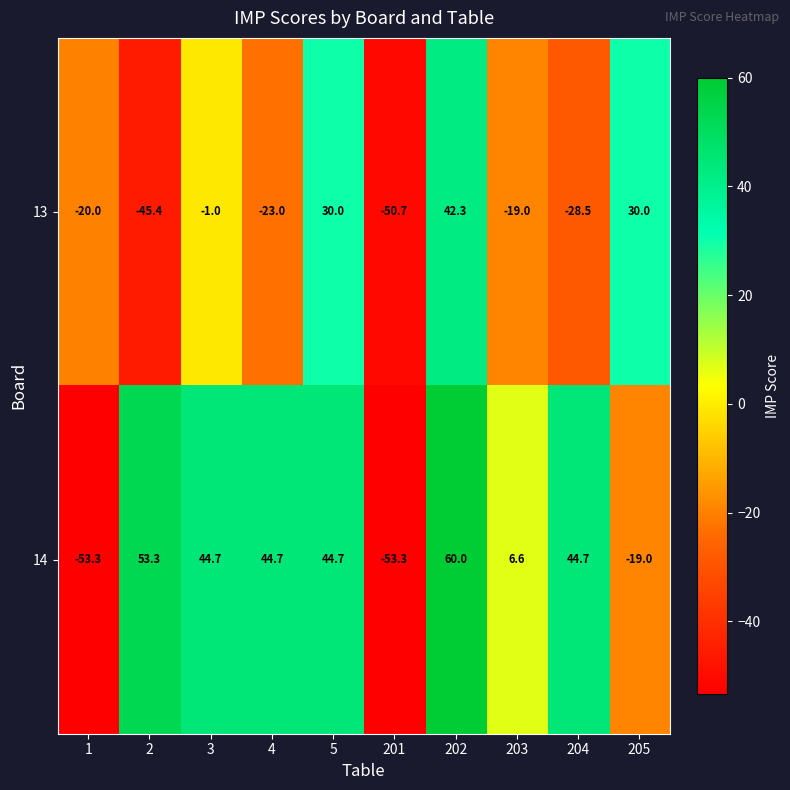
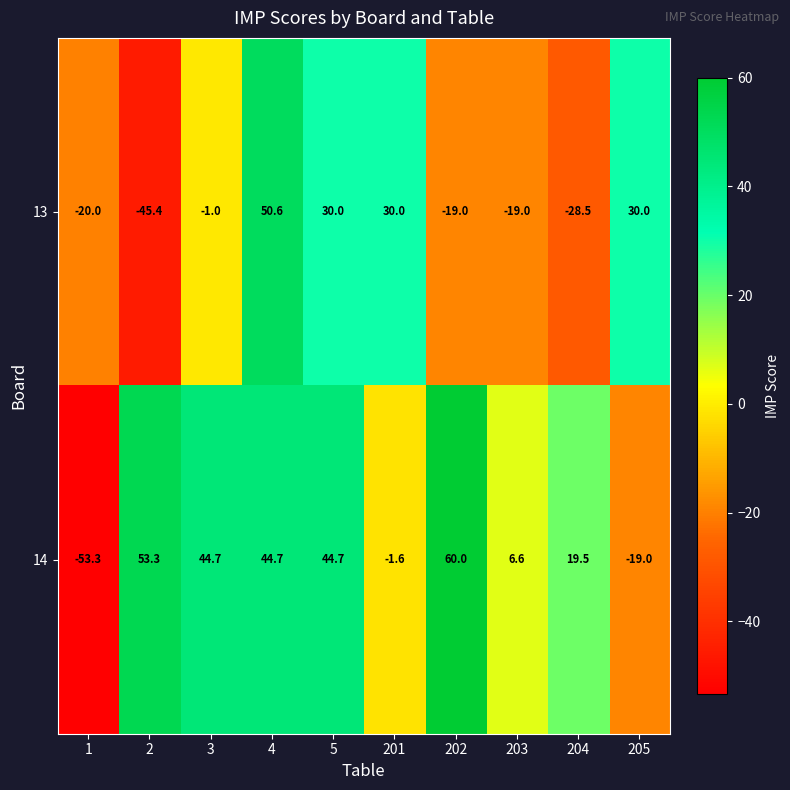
  {
    "13": {
      "1": -20.0,
      "2": -45.4,
      "3": -1.0,
-     "4": -23.0,
+     "4": 50.6,
      "5": 30.0,
-     "201": -50.7,
-     "202": 42.3,
+     "201": 30.0,
+     "202": -19.0,
      "203": -19.0,
      "204": -28.5,
      "205": 30.0
    },
    "14": {
      "1": -53.3,
      "2": 53.3,
      "3": 44.7,
      "4": 44.7,
      "5": 44.7,
-     "201": -53.3,
+     "201": -1.6,
      "202": 60.0,
      "203": 6.6,
-     "204": 44.7,
+     "204": 19.5,
      "205": -19.0
    }
  }
